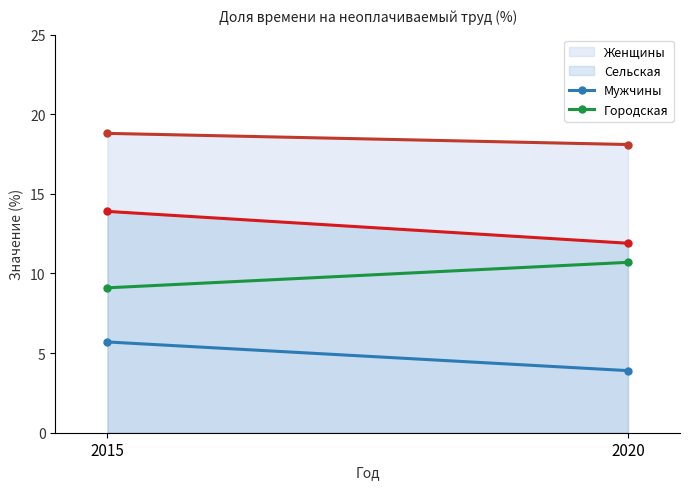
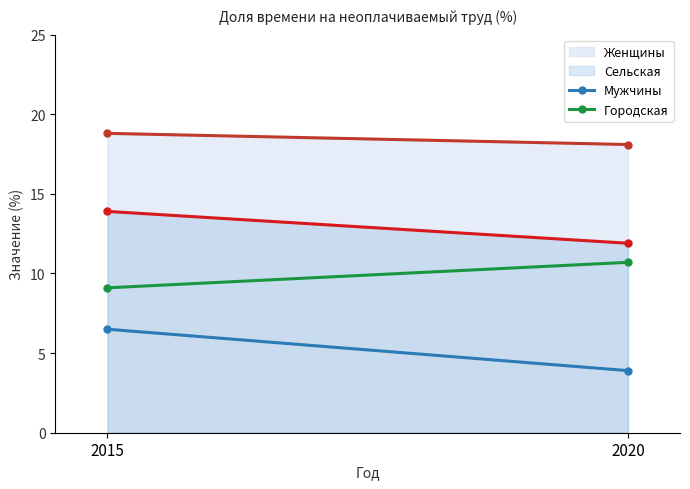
  {
    "Мужчины": {
-     "2015": 5.7,
+     "2015": 6.5,
      "2020": 3.9
    },
    "Городская": {
      "2015": 9.1,
      "2020": 10.7
    }
  }
